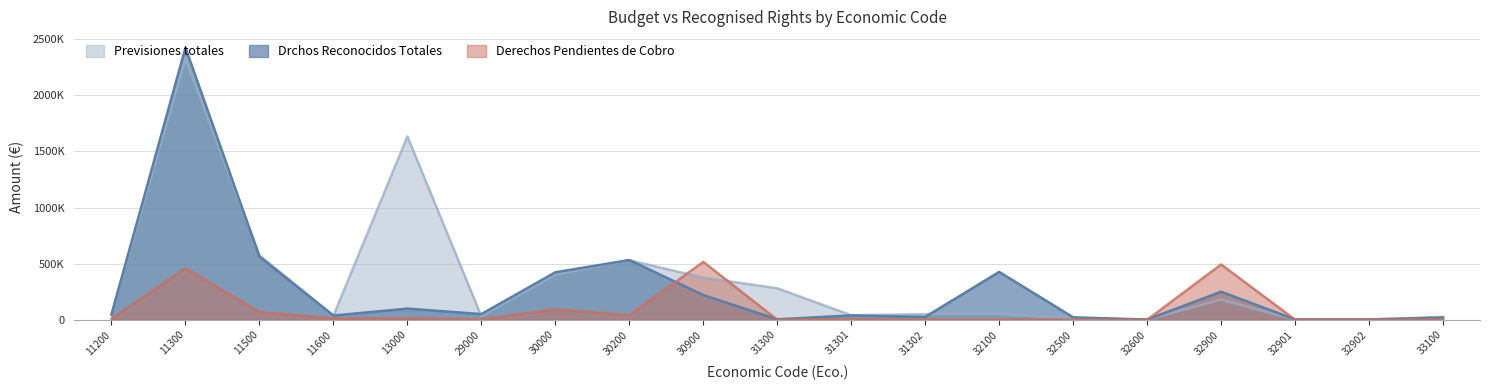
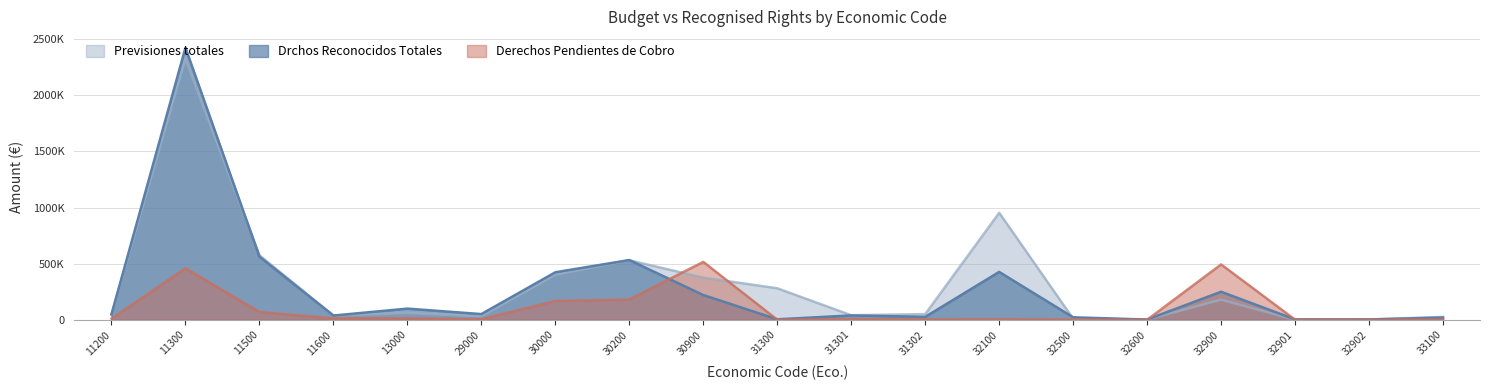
  {
    "Previsiones totales": {
      "11300": 2330000,
-     "13000": 1630000,
+     "13000": 60000,
      "30900": 380000,
      "31300": 280000,
      "31302": 50000,
-     "32100": 50000,
+     "32100": 950000,
      "32900": 180000
    },
    "Drchos Reconocidos Totales": {
      "11300": 2420000,
      "13000": 100000,
      "30900": 220000,
      "32100": 430000,
      "32900": 250000
    },
    "Derechos Pendientes de Cobro": {
      "11200": 10000,
      "11300": 460000,
      "11500": 70000,
      "11600": 10000,
      "13000": 10000,
      "29000": 0,
-     "30000": 90000,
-     "30200": 40000,
+     "30000": 170000,
+     "30200": 180000,
      "30900": 520000,
      "31301": 10000,
      "32100": 0,
      "32900": 490000
    }
  }
